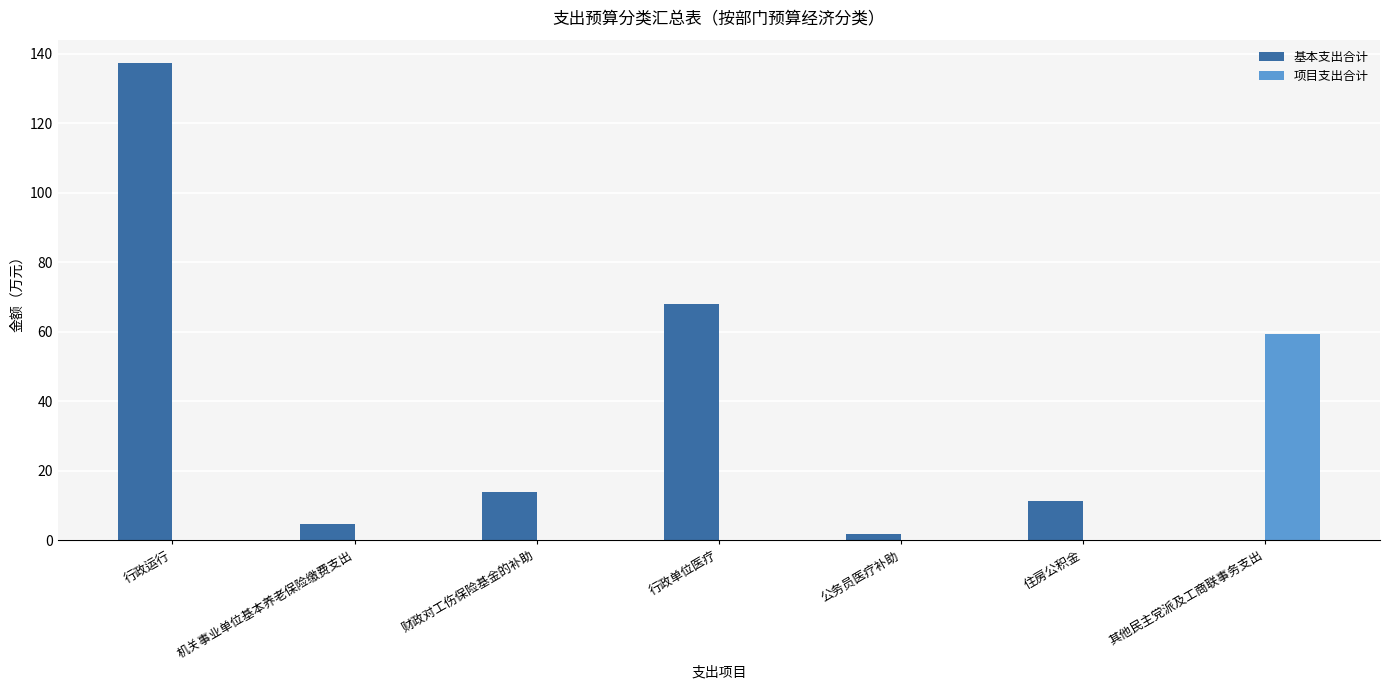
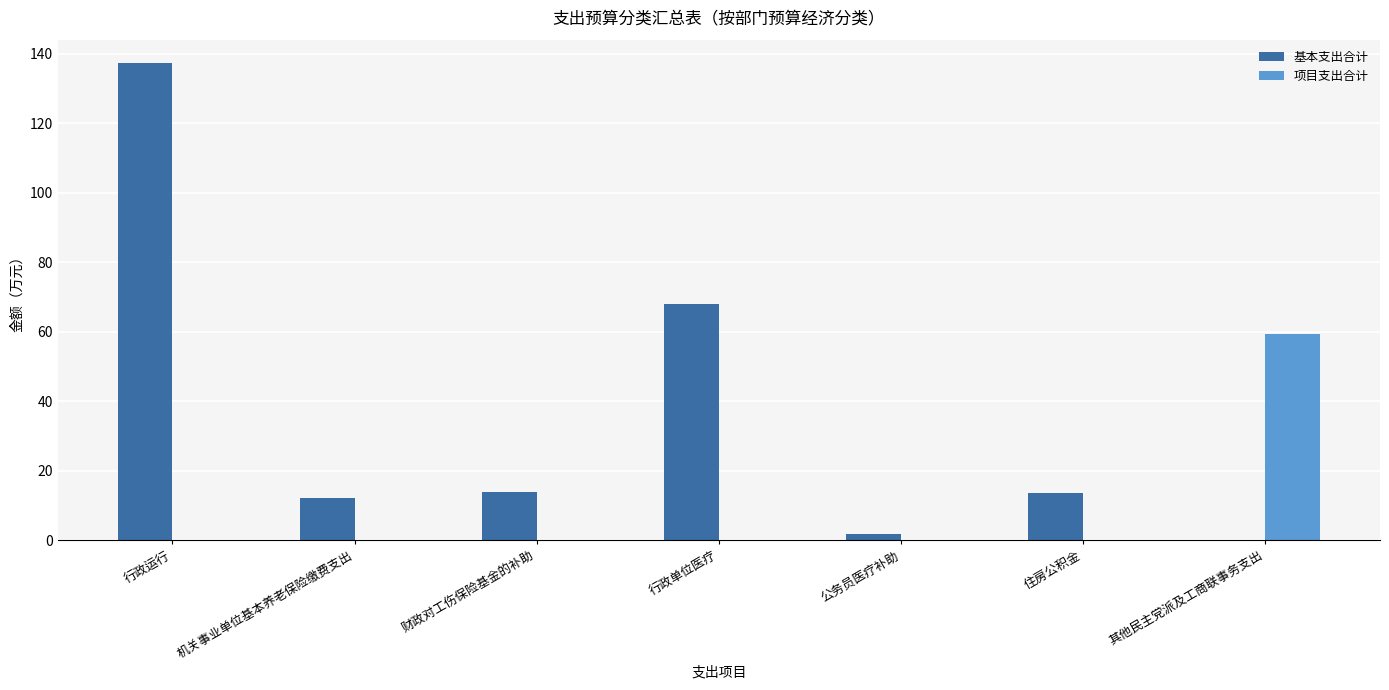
  {
    "基本支出合计": {
      "行政运行": 137,
-     "机关事业单位基本养老保险缴费支出": 5,
+     "机关事业单位基本养老保险缴费支出": 12,
      "财政对工伤保险基金的补助": 14,
      "行政单位医疗": 68,
      "公务员医疗补助": 2,
-     "住房公积金": 11,
+     "住房公积金": 14,
      "其他民主党派及工商联事务支出": 0
    },
    "项目支出合计": {
      "行政运行": 0,
      "机关事业单位基本养老保险缴费支出": 0,
      "财政对工伤保险基金的补助": 0,
      "行政单位医疗": 0,
      "公务员医疗补助": 0,
      "住房公积金": 0,
      "其他民主党派及工商联事务支出": 59
    }
  }
